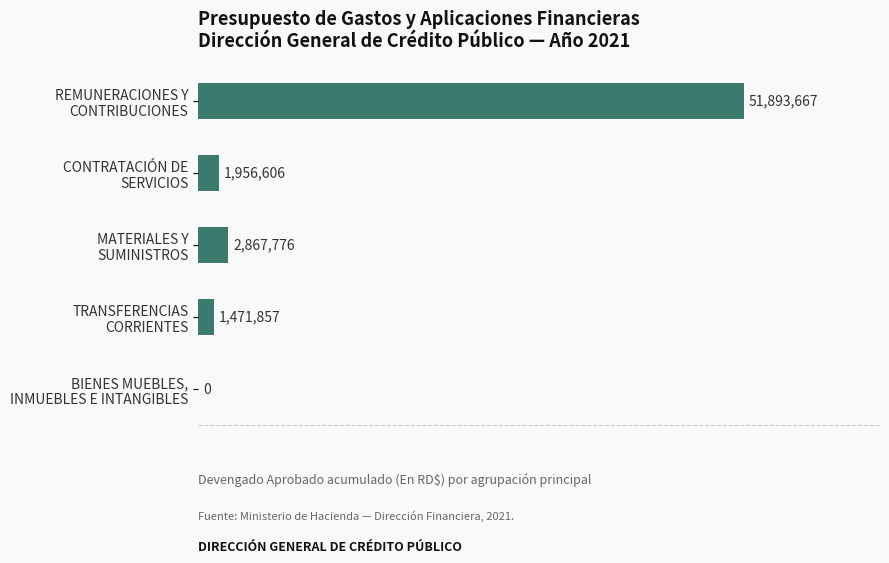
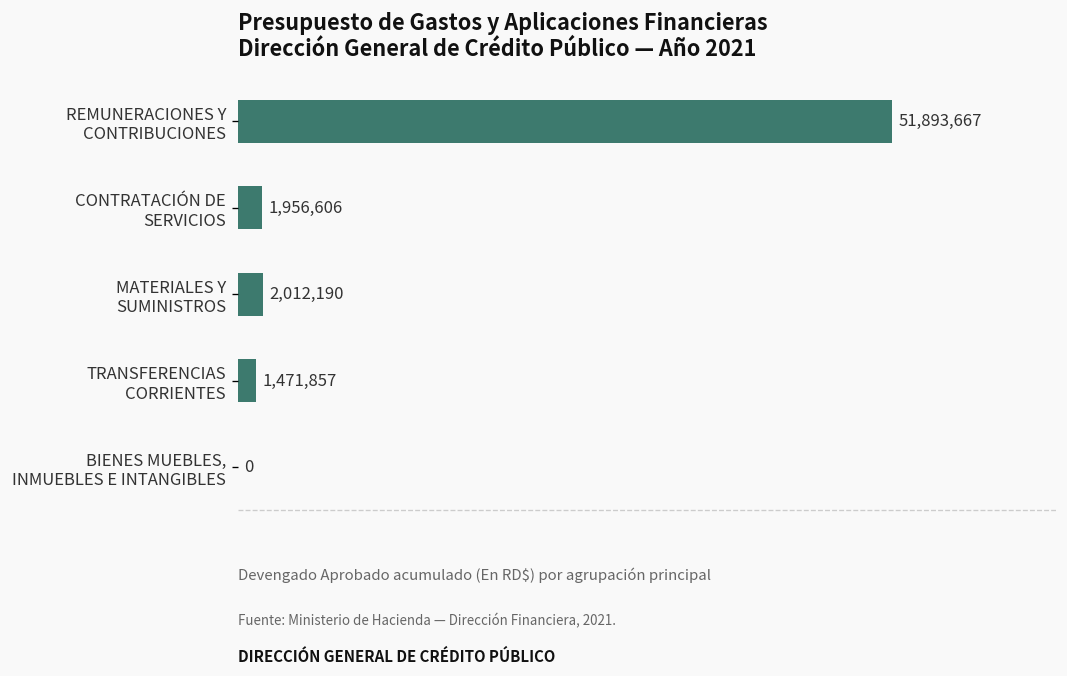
  {
    "REMUNERACIONES Y CONTRIBUCIONES": "51,893,667",
    "CONTRATACIÓN DE SERVICIOS": "1,956,606",
-   "MATERIALES Y SUMINISTROS": "2,867,776",
+   "MATERIALES Y SUMINISTROS": "2,012,190",
    "TRANSFERENCIAS CORRIENTES": "1,471,857",
    "BIENES MUEBLES, INMUEBLES E INTANGIBLES": "0"
  }
